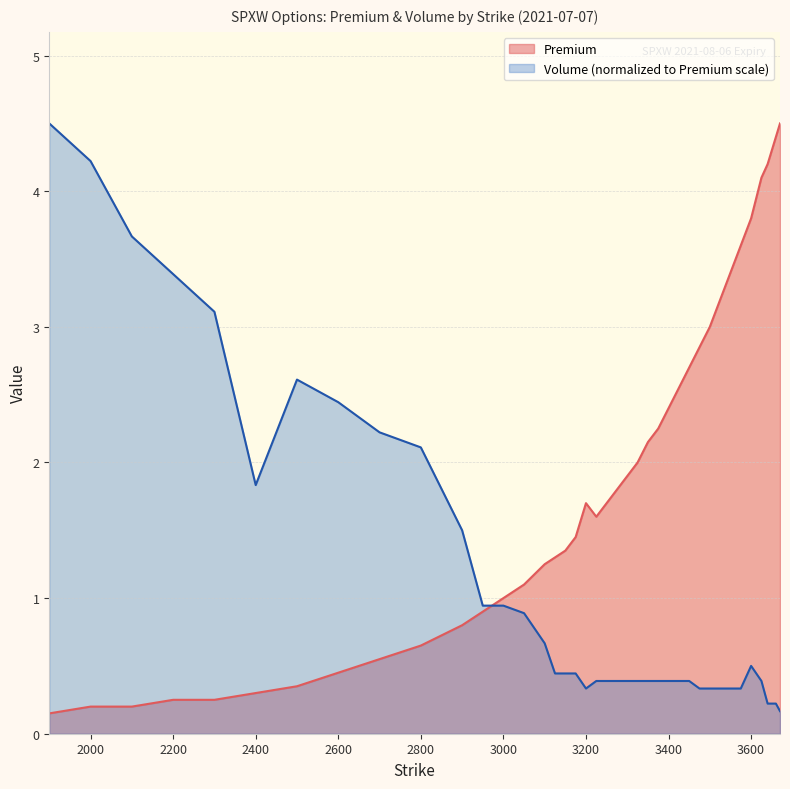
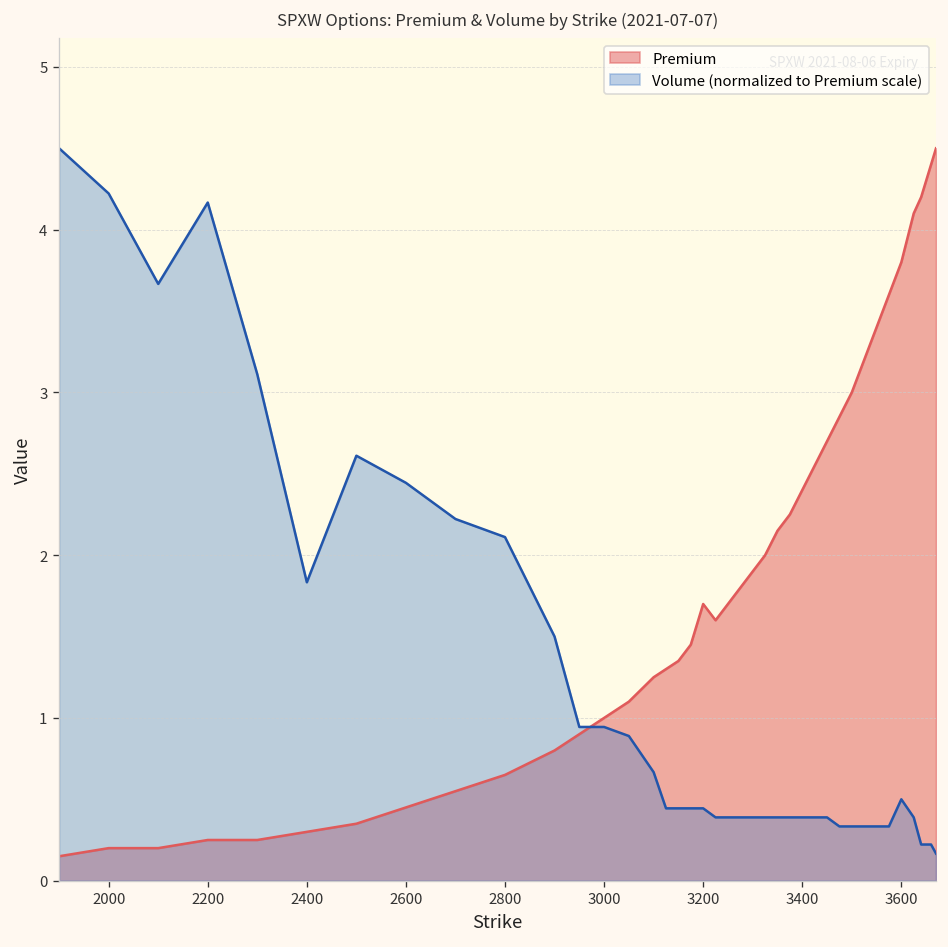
  {
    "Premium": {
      "2000": 0.20,
      "2200": 0.25,
      "2400": 0.30,
      "2600": 0.45,
      "2800": 0.65,
      "3000": 1.00,
      "3200": 1.70,
      "3400": 2.40,
      "3600": 3.80
    },
    "Volume (normalized to Premium scale)": {
      "2000": 4.22,
-     "2200": 3.39,
+     "2200": 4.17,
      "2400": 1.83,
      "2600": 2.44,
      "2800": 2.11,
      "3000": 0.94,
-     "3200": 0.33,
+     "3200": 0.44,
      "3400": 0.39,
      "3600": 0.50
    }
  }
